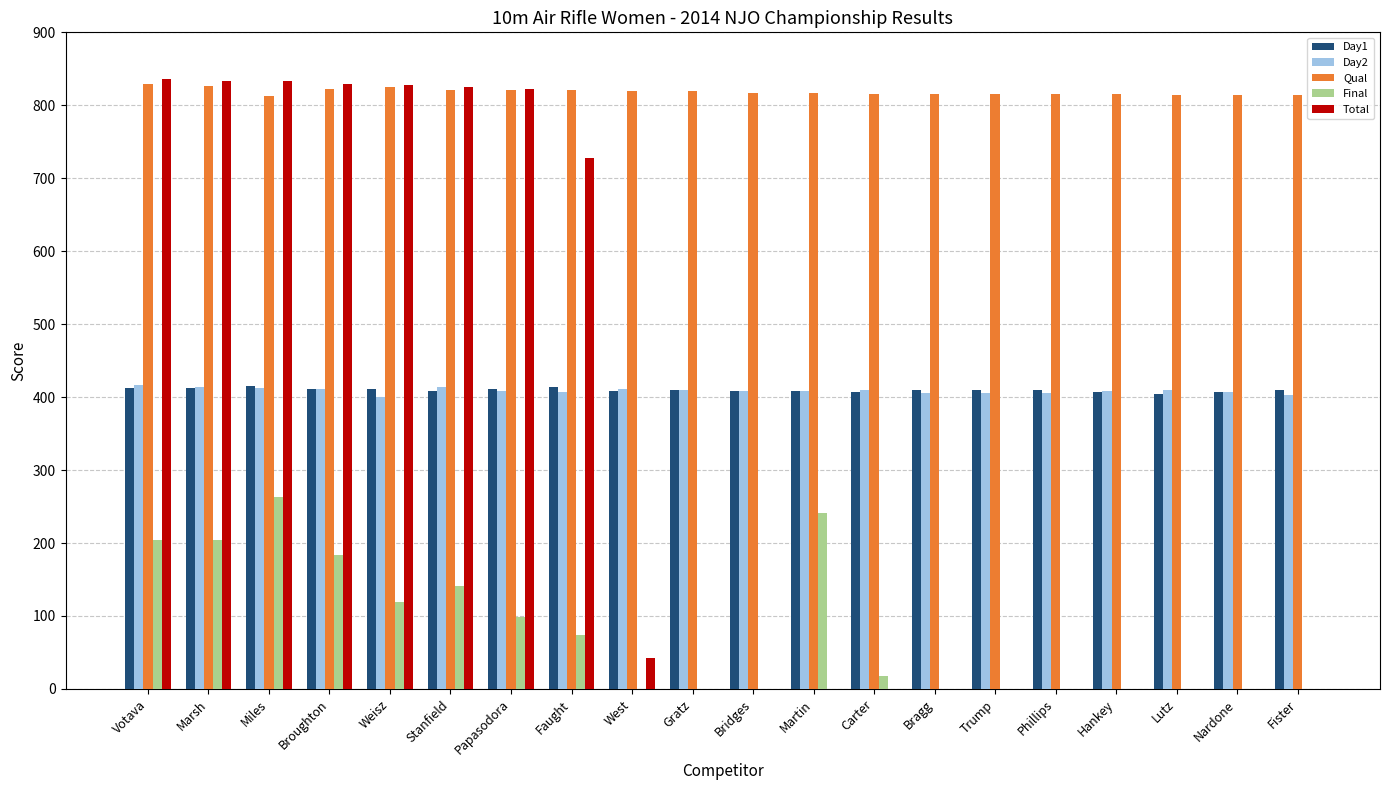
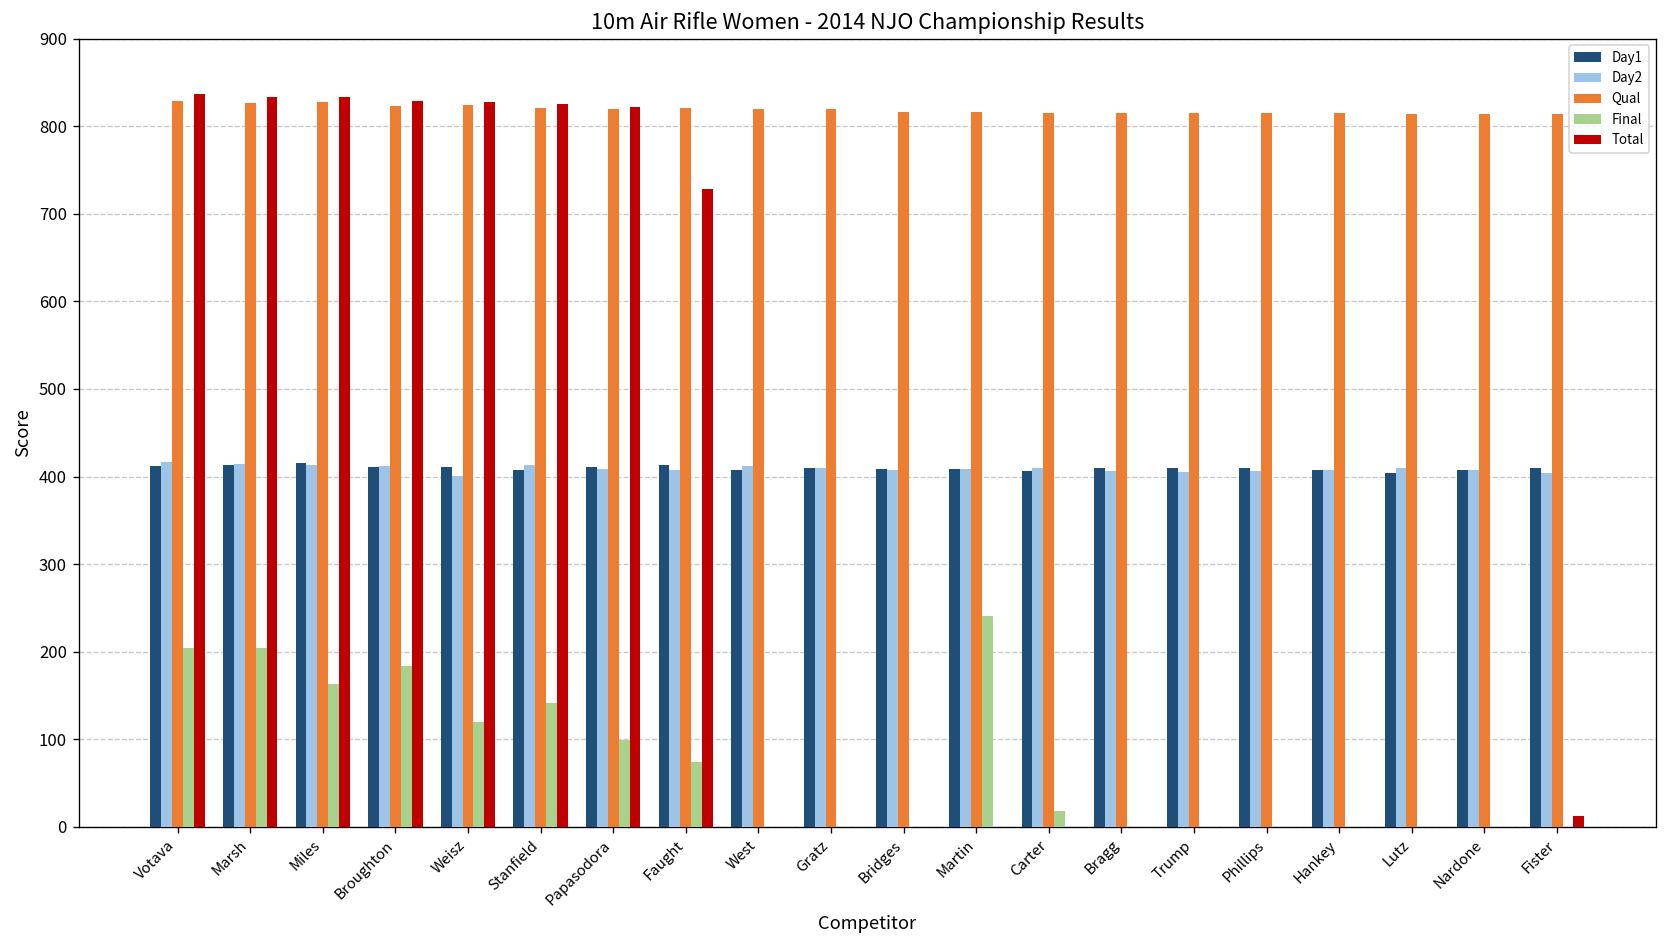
  {
    "Day1": {
      "Votava": 410,
      "Marsh": 410,
      "Miles": 420,
      "Broughton": 410,
      "Weisz": 410,
      "Stanfield": 410,
      "Papasodora": 410,
      "Faught": 410,
      "West": 410,
      "Gratz": 410,
      "Bridges": 410,
      "Martin": 410,
      "Carter": 410,
      "Bragg": 410,
      "Trump": 410,
      "Phillips": 410,
      "Hankey": 410,
      "Lutz": 400,
      "Nardone": 410,
      "Fister": 410
    },
    "Day2": {
      "Votava": 420,
      "Marsh": 410,
      "Miles": 410,
      "Broughton": 410,
      "Weisz": 400,
      "Stanfield": 410,
      "Papasodora": 410,
      "Faught": 410,
      "West": 410,
      "Gratz": 410,
      "Bridges": 410,
      "Martin": 410,
      "Carter": 410,
      "Bragg": 410,
      "Trump": 410,
      "Phillips": 410,
      "Hankey": 410,
      "Lutz": 410,
      "Nardone": 410,
      "Fister": 400
    },
    "Qual": {
      "Votava": 830,
      "Marsh": 830,
-     "Miles": 810,
+     "Miles": 830,
      "Broughton": 820,
      "Weisz": 820,
      "Stanfield": 820,
      "Papasodora": 820,
      "Faught": 820,
      "West": 820,
      "Gratz": 820,
      "Bridges": 820,
      "Martin": 820,
      "Carter": 820,
      "Bragg": 820,
      "Trump": 820,
      "Phillips": 820,
      "Hankey": 810,
      "Lutz": 810,
      "Nardone": 810,
      "Fister": 810
    },
    "Final": {
      "Votava": 200,
      "Marsh": 200,
-     "Miles": 260,
+     "Miles": 160,
      "Broughton": 180,
      "Weisz": 120,
      "Stanfield": 140,
      "Papasodora": 100,
      "Faught": 70,
      "West": 0,
      "Gratz": 0,
      "Bridges": 0,
      "Martin": 240,
      "Carter": 20,
      "Bragg": 0,
      "Trump": 0,
      "Phillips": 0,
      "Hankey": 0,
      "Lutz": 0,
      "Nardone": 0,
      "Fister": 0
    },
    "Total": {
      "Votava": 840,
      "Marsh": 830,
      "Miles": 830,
      "Broughton": 830,
      "Weisz": 830,
      "Stanfield": 830,
      "Papasodora": 820,
      "Faught": 730,
-     "West": 40,
+     "West": 0,
      "Gratz": 0,
      "Bridges": 0,
      "Martin": 0,
      "Carter": 0,
      "Bragg": 0,
      "Trump": 0,
      "Phillips": 0,
      "Hankey": 0,
      "Lutz": 0,
      "Nardone": 0,
-     "Fister": 0
+     "Fister": 10
    }
  }
